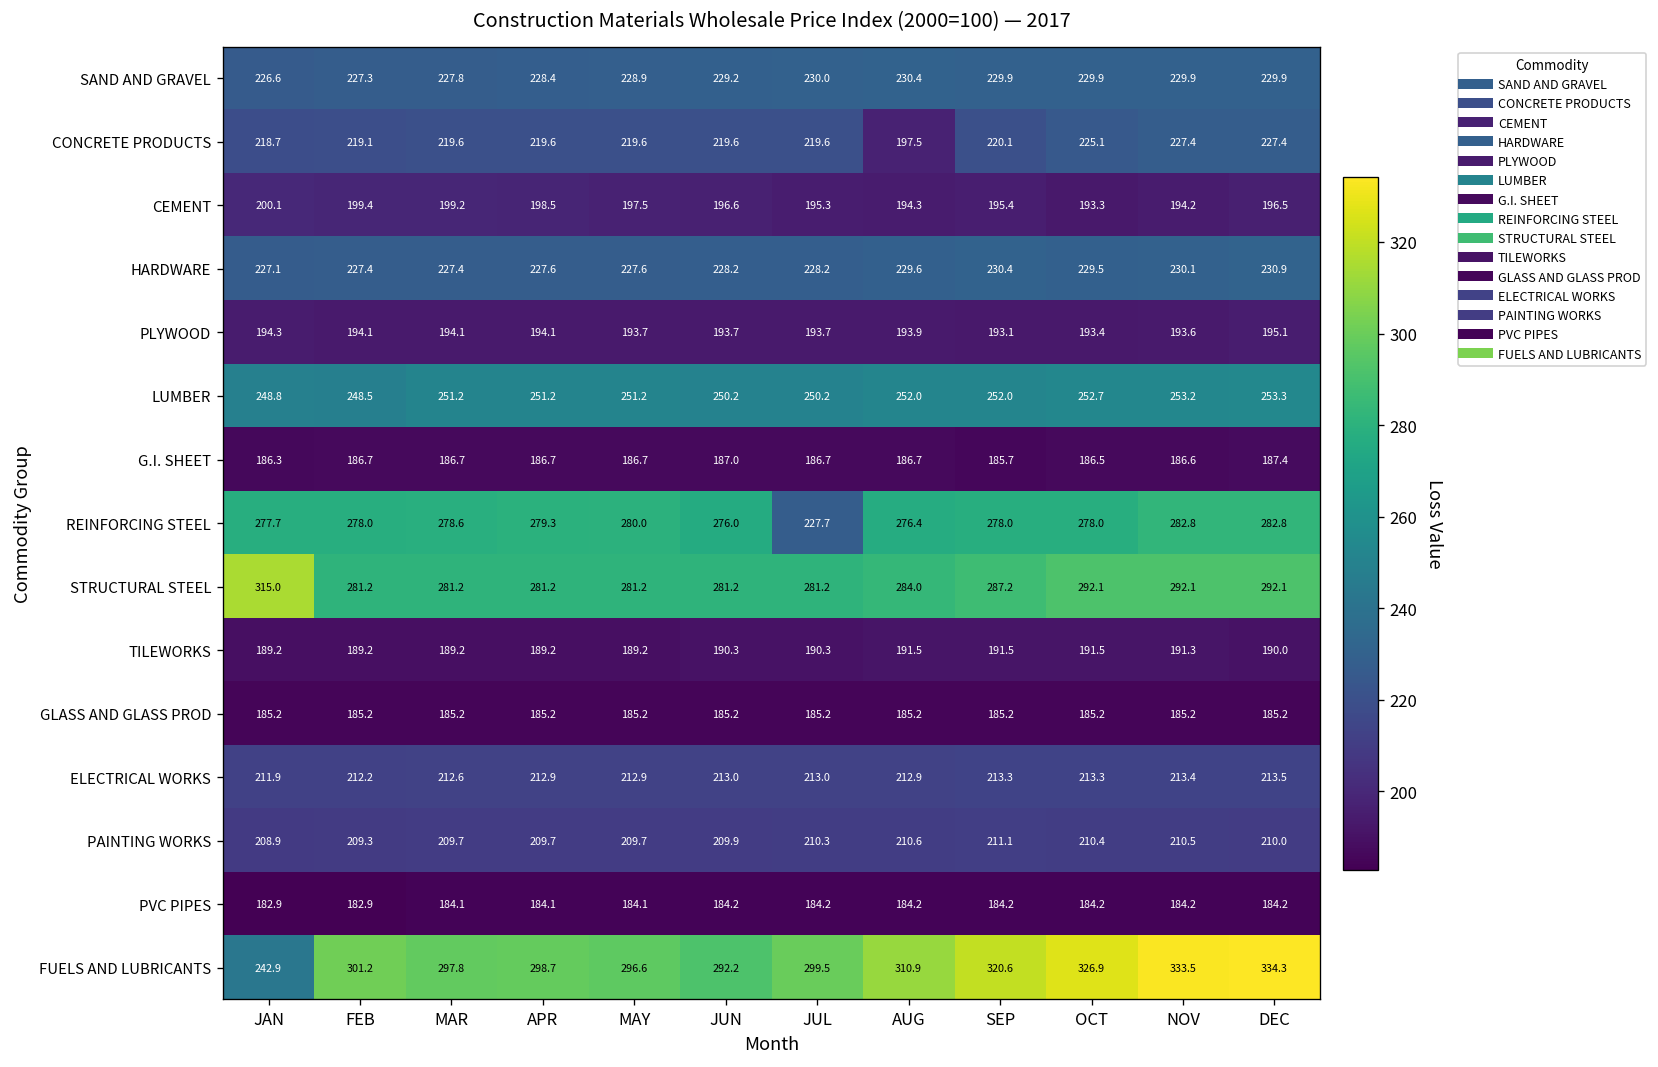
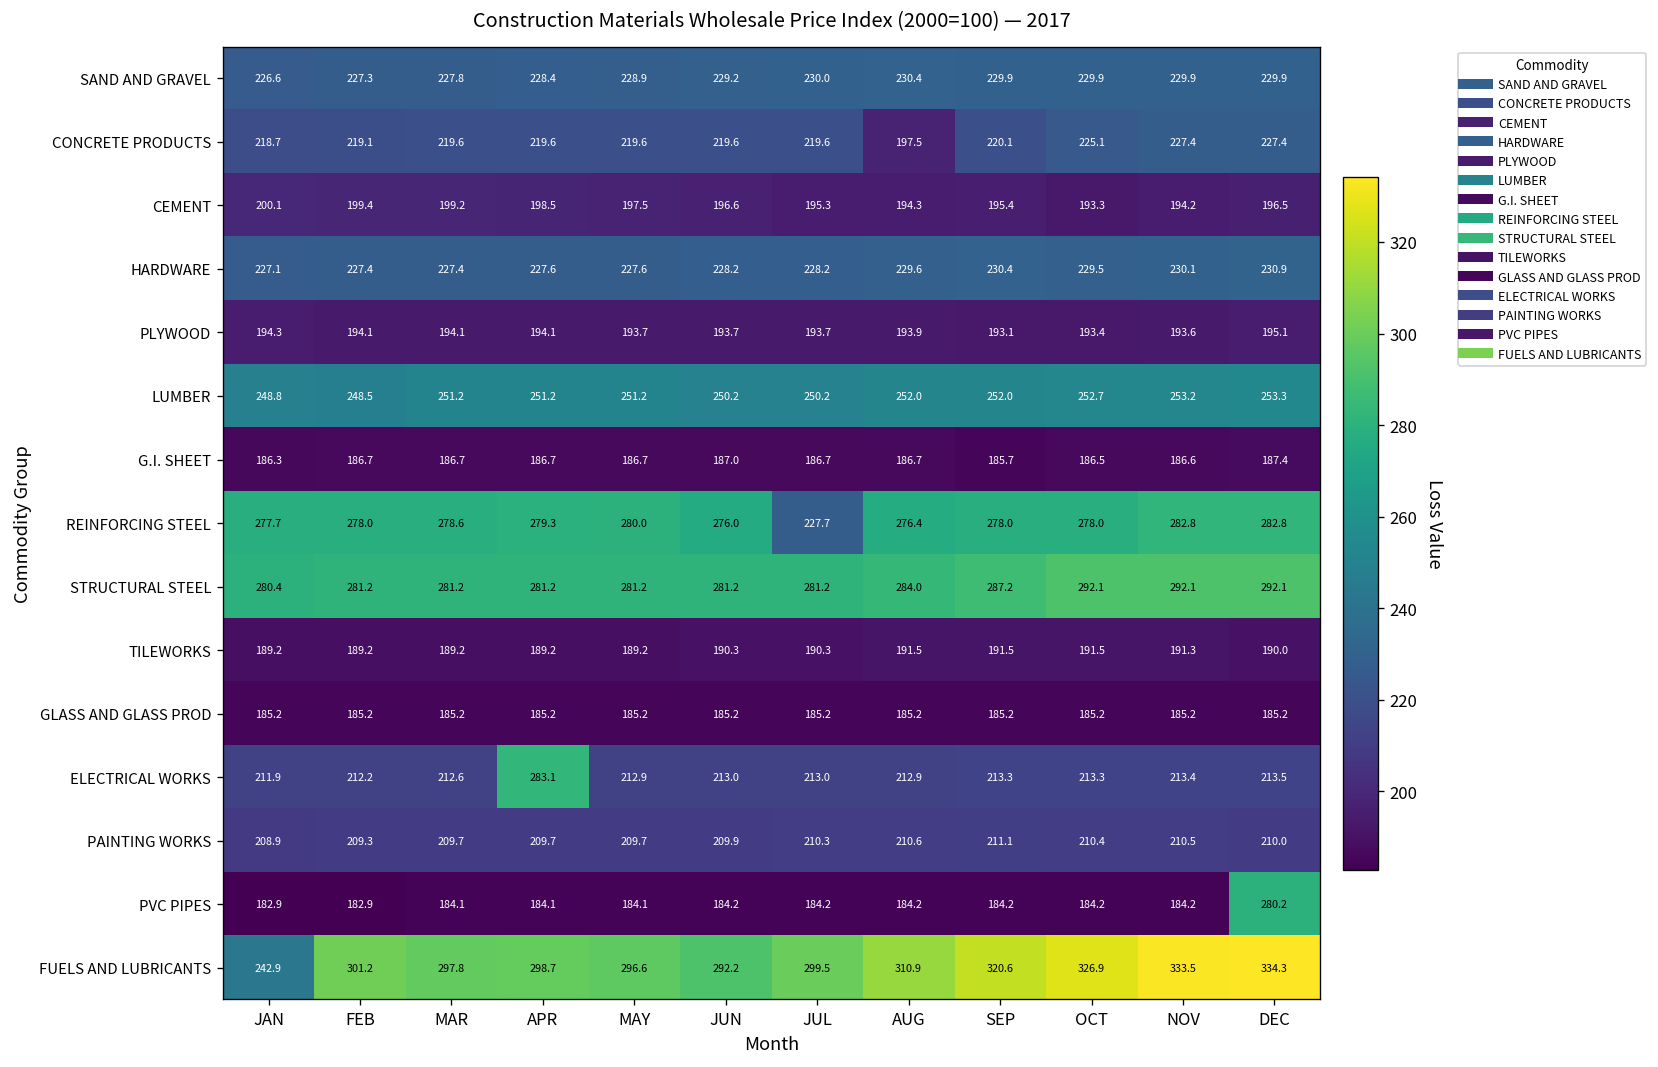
  {
    "SAND AND GRAVEL": {
      "JAN": 226.6,
      "FEB": 227.3,
      "MAR": 227.8,
      "APR": 228.4,
      "MAY": 228.9,
      "JUN": 229.2,
      "JUL": 230.0,
      "AUG": 230.4,
      "SEP": 229.9,
      "OCT": 229.9,
      "NOV": 229.9,
      "DEC": 229.9
    },
    "CONCRETE PRODUCTS": {
      "JAN": 218.7,
      "FEB": 219.1,
      "MAR": 219.6,
      "APR": 219.6,
      "MAY": 219.6,
      "JUN": 219.6,
      "JUL": 219.6,
      "AUG": 197.5,
      "SEP": 220.1,
      "OCT": 225.1,
      "NOV": 227.4,
      "DEC": 227.4
    },
    "CEMENT": {
      "JAN": 200.1,
      "FEB": 199.4,
      "MAR": 199.2,
      "APR": 198.5,
      "MAY": 197.5,
      "JUN": 196.6,
      "JUL": 195.3,
      "AUG": 194.3,
      "SEP": 195.4,
      "OCT": 193.3,
      "NOV": 194.2,
      "DEC": 196.5
    },
    "HARDWARE": {
      "JAN": 227.1,
      "FEB": 227.4,
      "MAR": 227.4,
      "APR": 227.6,
      "MAY": 227.6,
      "JUN": 228.2,
      "JUL": 228.2,
      "AUG": 229.6,
      "SEP": 230.4,
      "OCT": 229.5,
      "NOV": 230.1,
      "DEC": 230.9
    },
    "PLYWOOD": {
      "JAN": 194.3,
      "FEB": 194.1,
      "MAR": 194.1,
      "APR": 194.1,
      "MAY": 193.7,
      "JUN": 193.7,
      "JUL": 193.7,
      "AUG": 193.9,
      "SEP": 193.1,
      "OCT": 193.4,
      "NOV": 193.6,
      "DEC": 195.1
    },
    "LUMBER": {
      "JAN": 248.8,
      "FEB": 248.5,
      "MAR": 251.2,
      "APR": 251.2,
      "MAY": 251.2,
      "JUN": 250.2,
      "JUL": 250.2,
      "AUG": 252.0,
      "SEP": 252.0,
      "OCT": 252.7,
      "NOV": 253.2,
      "DEC": 253.3
    },
    "G.I. SHEET": {
      "JAN": 186.3,
      "FEB": 186.7,
      "MAR": 186.7,
      "APR": 186.7,
      "MAY": 186.7,
      "JUN": 187.0,
      "JUL": 186.7,
      "AUG": 186.7,
      "SEP": 185.7,
      "OCT": 186.5,
      "NOV": 186.6,
      "DEC": 187.4
    },
    "REINFORCING STEEL": {
      "JAN": 277.7,
      "FEB": 278.0,
      "MAR": 278.6,
      "APR": 279.3,
      "MAY": 280.0,
      "JUN": 276.0,
      "JUL": 227.7,
      "AUG": 276.4,
      "SEP": 278.0,
      "OCT": 278.0,
      "NOV": 282.8,
      "DEC": 282.8
    },
    "STRUCTURAL STEEL": {
-     "JAN": 315.0,
+     "JAN": 280.4,
      "FEB": 281.2,
      "MAR": 281.2,
      "APR": 281.2,
      "MAY": 281.2,
      "JUN": 281.2,
      "JUL": 281.2,
      "AUG": 284.0,
      "SEP": 287.2,
      "OCT": 292.1,
      "NOV": 292.1,
      "DEC": 292.1
    },
    "TILEWORKS": {
      "JAN": 189.2,
      "FEB": 189.2,
      "MAR": 189.2,
      "APR": 189.2,
      "MAY": 189.2,
      "JUN": 190.3,
      "JUL": 190.3,
      "AUG": 191.5,
      "SEP": 191.5,
      "OCT": 191.5,
      "NOV": 191.3,
      "DEC": 190.0
    },
    "GLASS AND GLASS PROD": {
      "JAN": 185.2,
      "FEB": 185.2,
      "MAR": 185.2,
      "APR": 185.2,
      "MAY": 185.2,
      "JUN": 185.2,
      "JUL": 185.2,
      "AUG": 185.2,
      "SEP": 185.2,
      "OCT": 185.2,
      "NOV": 185.2,
      "DEC": 185.2
    },
    "ELECTRICAL WORKS": {
      "JAN": 211.9,
      "FEB": 212.2,
      "MAR": 212.6,
-     "APR": 212.9,
+     "APR": 283.1,
      "MAY": 212.9,
      "JUN": 213.0,
      "JUL": 213.0,
      "AUG": 212.9,
      "SEP": 213.3,
      "OCT": 213.3,
      "NOV": 213.4,
      "DEC": 213.5
    },
    "PAINTING WORKS": {
      "JAN": 208.9,
      "FEB": 209.3,
      "MAR": 209.7,
      "APR": 209.7,
      "MAY": 209.7,
      "JUN": 209.9,
      "JUL": 210.3,
      "AUG": 210.6,
      "SEP": 211.1,
      "OCT": 210.4,
      "NOV": 210.5,
      "DEC": 210.0
    },
    "PVC PIPES": {
      "JAN": 182.9,
      "FEB": 182.9,
      "MAR": 184.1,
      "APR": 184.1,
      "MAY": 184.1,
      "JUN": 184.2,
      "JUL": 184.2,
      "AUG": 184.2,
      "SEP": 184.2,
      "OCT": 184.2,
      "NOV": 184.2,
-     "DEC": 184.2
+     "DEC": 280.2
    },
    "FUELS AND LUBRICANTS": {
      "JAN": 242.9,
      "FEB": 301.2,
      "MAR": 297.8,
      "APR": 298.7,
      "MAY": 296.6,
      "JUN": 292.2,
      "JUL": 299.5,
      "AUG": 310.9,
      "SEP": 320.6,
      "OCT": 326.9,
      "NOV": 333.5,
      "DEC": 334.3
    }
  }
